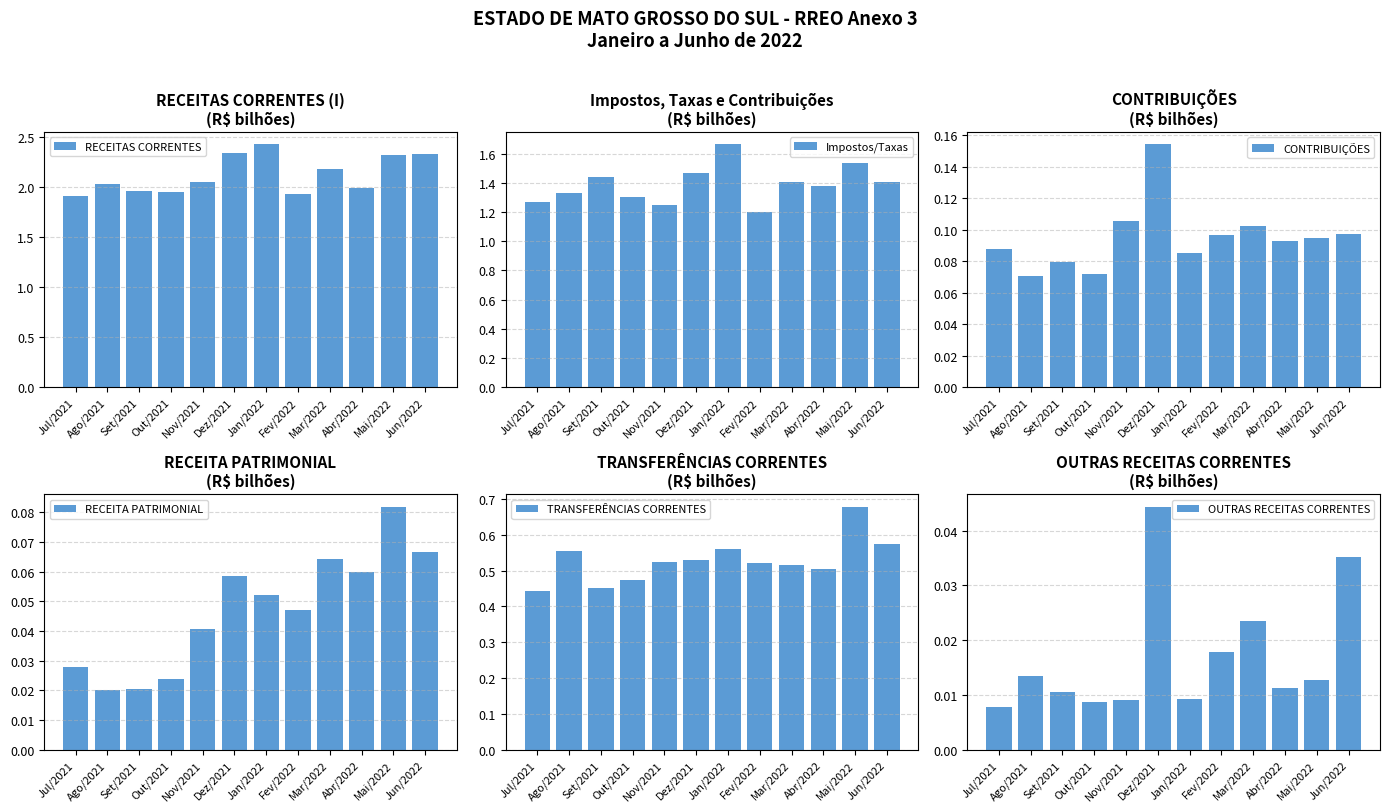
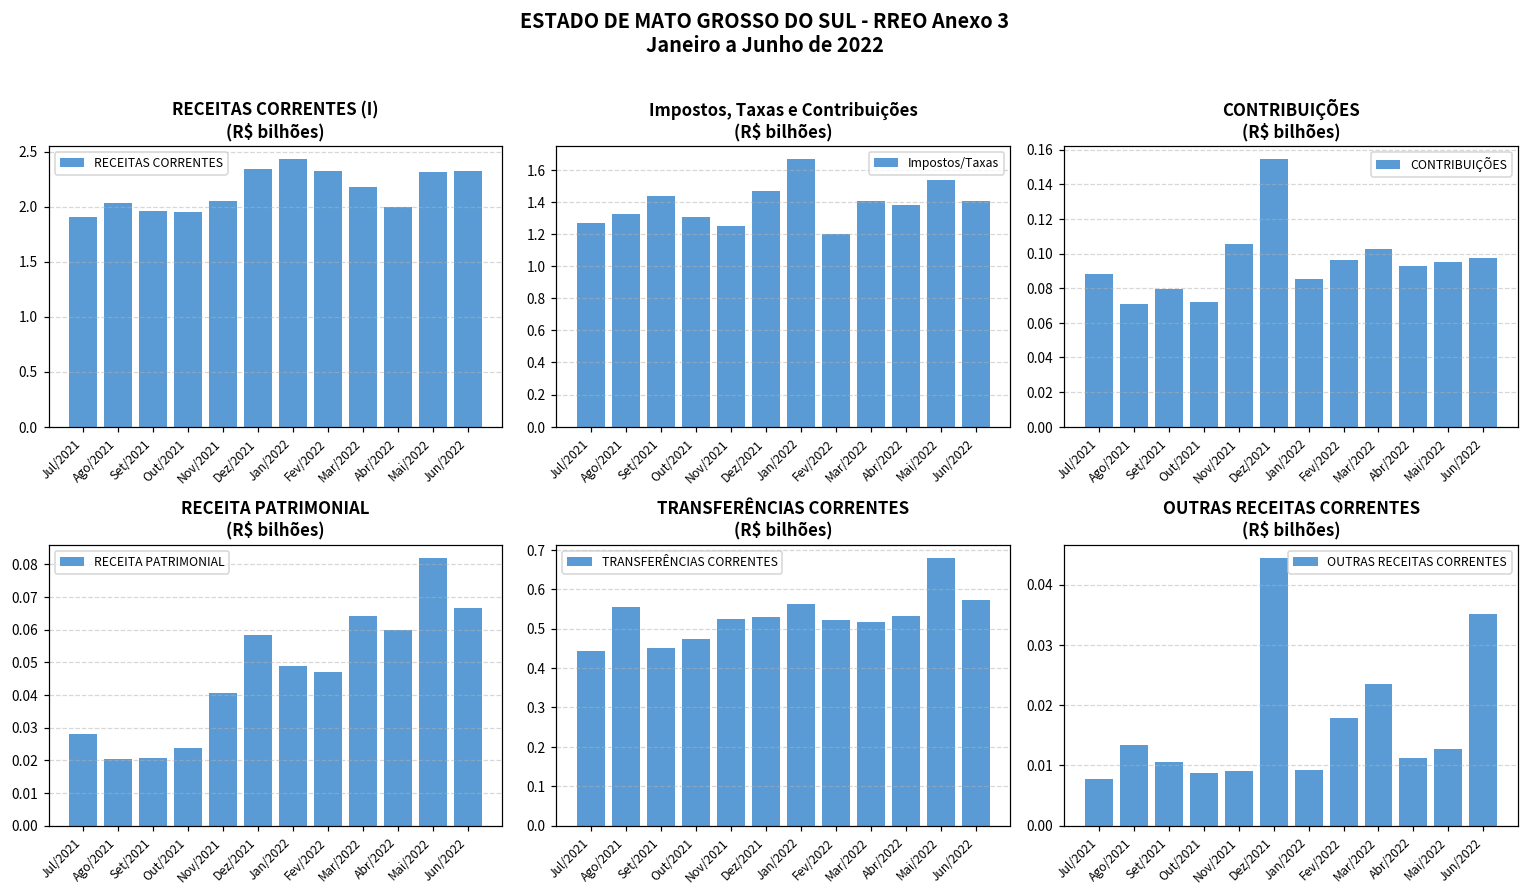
  {
    "RECEITAS CORRENTES (I) (R$ bilhões)": {
      "Jul/2021": 1.91,
      "Ago/2021": 2.03,
      "Set/2021": 1.96,
      "Out/2021": 1.95,
      "Nov/2021": 2.05,
      "Dez/2021": 2.34,
      "Jan/2022": 2.43,
-     "Fev/2022": 1.93,
+     "Fev/2022": 2.32,
      "Mar/2022": 2.18,
      "Abr/2022": 1.99,
      "Mai/2022": 2.32,
      "Jun/2022": 2.33
    },
    "Impostos, Taxas e Contribuições (R$ bilhões)": {
      "Jul/2021": 1.27,
      "Ago/2021": 1.33,
      "Set/2021": 1.44,
      "Out/2021": 1.30,
      "Nov/2021": 1.25,
      "Dez/2021": 1.46,
      "Jan/2022": 1.67,
      "Fev/2022": 1.20,
      "Mar/2022": 1.41,
      "Abr/2022": 1.38,
      "Mai/2022": 1.54,
      "Jun/2022": 1.40
    },
    "CONTRIBUIÇÕES (R$ bilhões)": {
      "Jul/2021": 0.088,
      "Ago/2021": 0.071,
      "Set/2021": 0.080,
      "Out/2021": 0.072,
      "Nov/2021": 0.105,
      "Dez/2021": 0.154,
      "Jan/2022": 0.085,
      "Fev/2022": 0.096,
      "Mar/2022": 0.103,
      "Abr/2022": 0.093,
      "Mai/2022": 0.095,
      "Jun/2022": 0.098
    },
    "RECEITA PATRIMONIAL (R$ bilhões)": {
      "Jul/2021": 0.028,
      "Ago/2021": 0.020,
      "Set/2021": 0.021,
      "Out/2021": 0.024,
      "Nov/2021": 0.041,
      "Dez/2021": 0.058,
-     "Jan/2022": 0.052,
+     "Jan/2022": 0.049,
      "Fev/2022": 0.047,
      "Mar/2022": 0.064,
      "Abr/2022": 0.060,
      "Mai/2022": 0.082,
      "Jun/2022": 0.067
    },
    "TRANSFERÊNCIAS CORRENTES (R$ bilhões)": {
      "Jul/2021": 0.44,
      "Ago/2021": 0.55,
      "Set/2021": 0.45,
      "Out/2021": 0.47,
      "Nov/2021": 0.52,
      "Dez/2021": 0.53,
      "Jan/2022": 0.56,
      "Fev/2022": 0.52,
      "Mar/2022": 0.52,
-     "Abr/2022": 0.51,
+     "Abr/2022": 0.53,
      "Mai/2022": 0.68,
      "Jun/2022": 0.57
    },
    "OUTRAS RECEITAS CORRENTES (R$ bilhões)": {
      "Jul/2021": 0.008,
      "Ago/2021": 0.013,
      "Set/2021": 0.011,
      "Out/2021": 0.009,
      "Nov/2021": 0.009,
      "Dez/2021": 0.044,
      "Jan/2022": 0.009,
      "Fev/2022": 0.018,
      "Mar/2022": 0.023,
      "Abr/2022": 0.011,
      "Mai/2022": 0.013,
      "Jun/2022": 0.035
    }
  }
